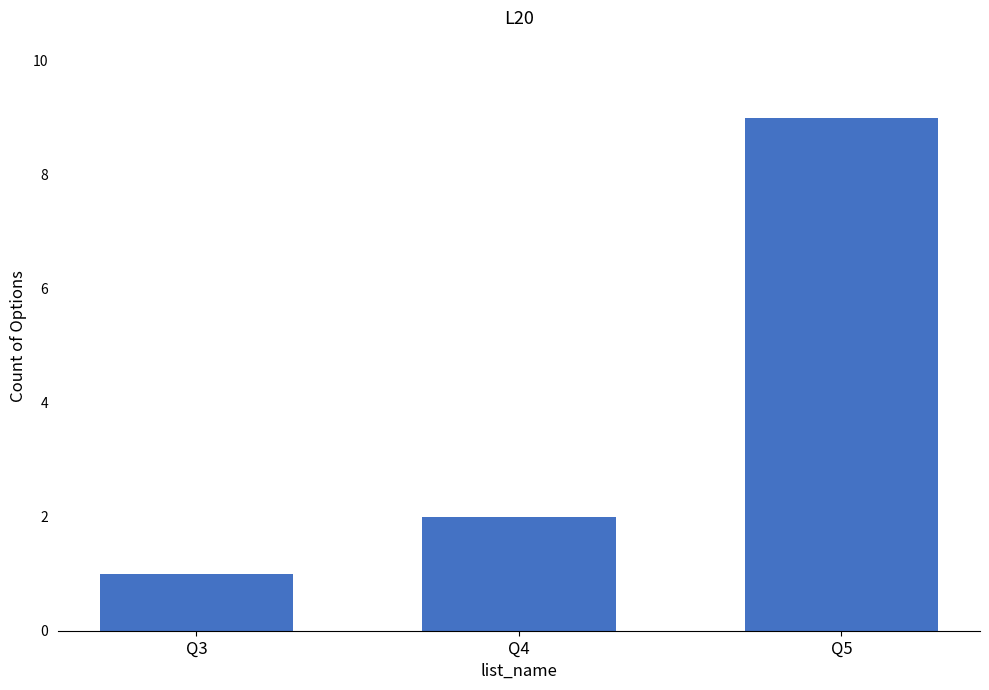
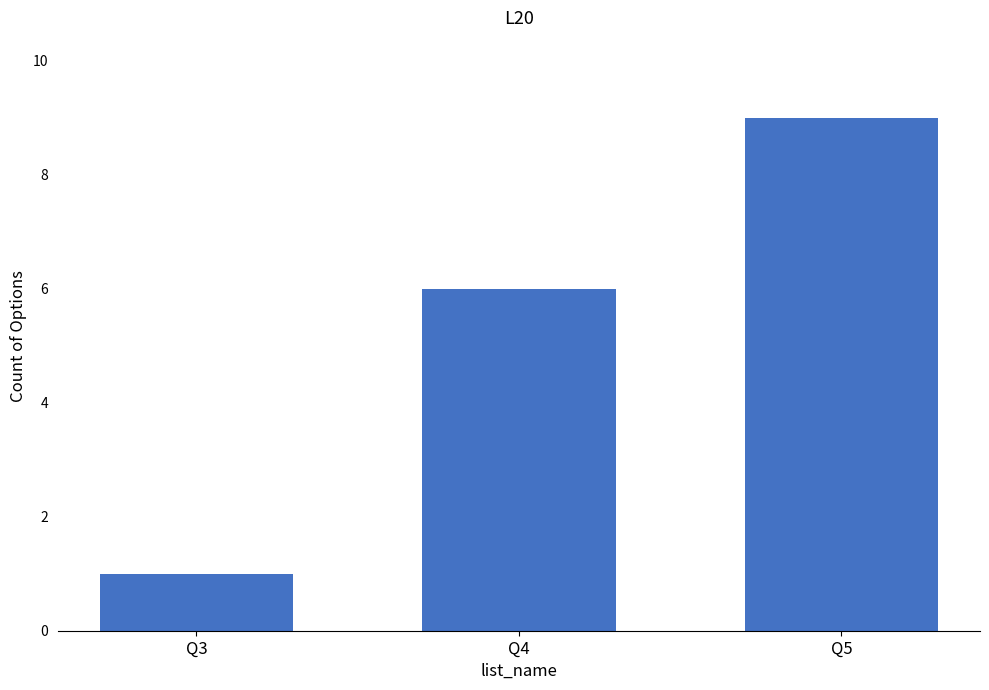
  {
    "Q3": 1,
-   "Q4": 2,
+   "Q4": 6,
    "Q5": 9
  }
